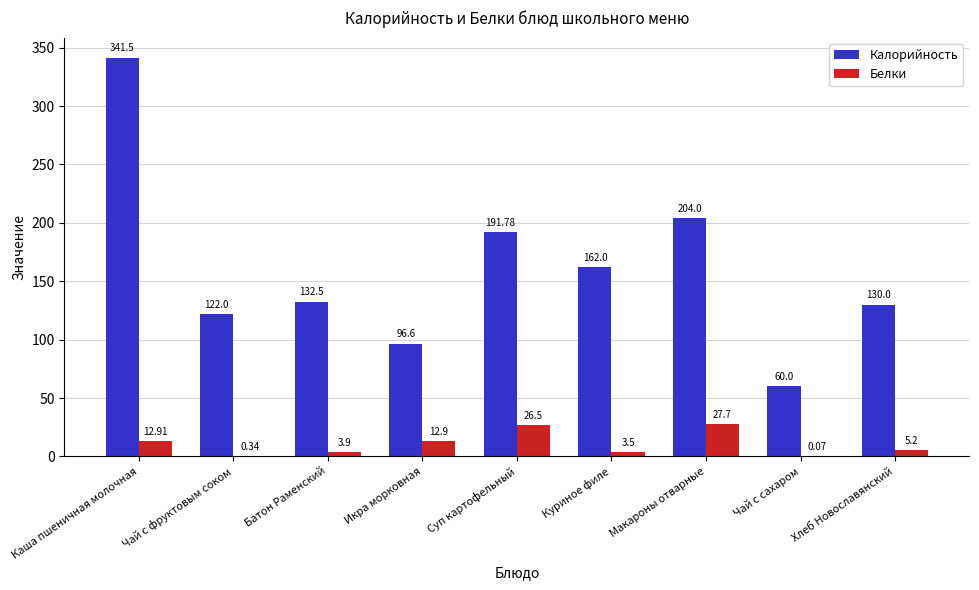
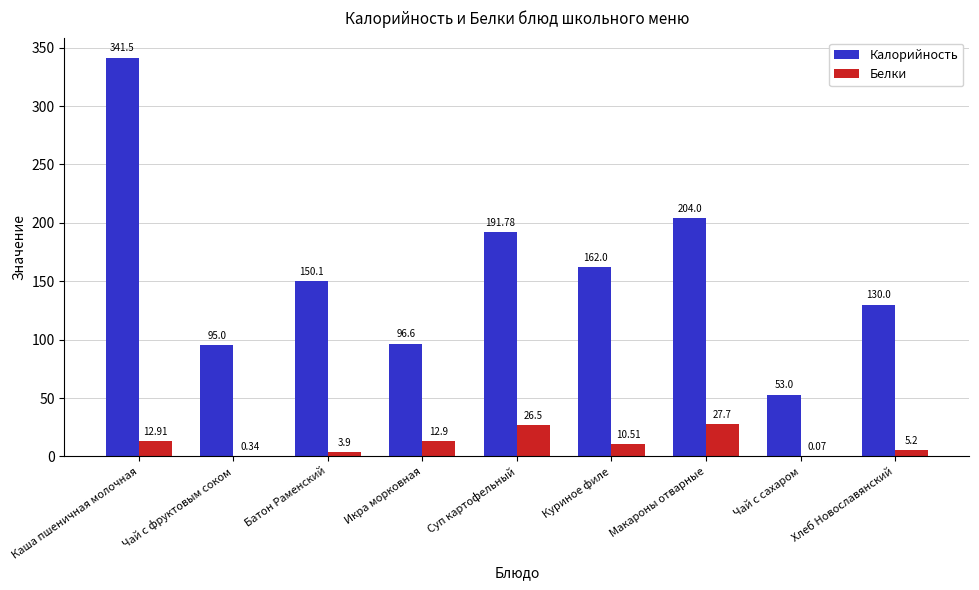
  {
    "Калорийность": {
      "Каша пшеничная молочная": 341.5,
-     "Чай с фруктовым соком": 122.0,
-     "Батон Раменский": 132.5,
+     "Чай с фруктовым соком": 95.0,
+     "Батон Раменский": 150.1,
      "Икра морковная": 96.6,
      "Суп картофельный": 191.78,
      "Куриное филе": 162.0,
      "Макароны отварные": 204.0,
-     "Чай с сахаром": 60.0,
+     "Чай с сахаром": 53.0,
      "Хлеб Новославянский": 130.0
    },
    "Белки": {
      "Каша пшеничная молочная": 12.91,
      "Чай с фруктовым соком": 0.34,
      "Батон Раменский": 3.9,
      "Икра морковная": 12.9,
      "Суп картофельный": 26.5,
-     "Куриное филе": 3.5,
+     "Куриное филе": 10.51,
      "Макароны отварные": 27.7,
      "Чай с сахаром": 0.07,
      "Хлеб Новославянский": 5.2
    }
  }
